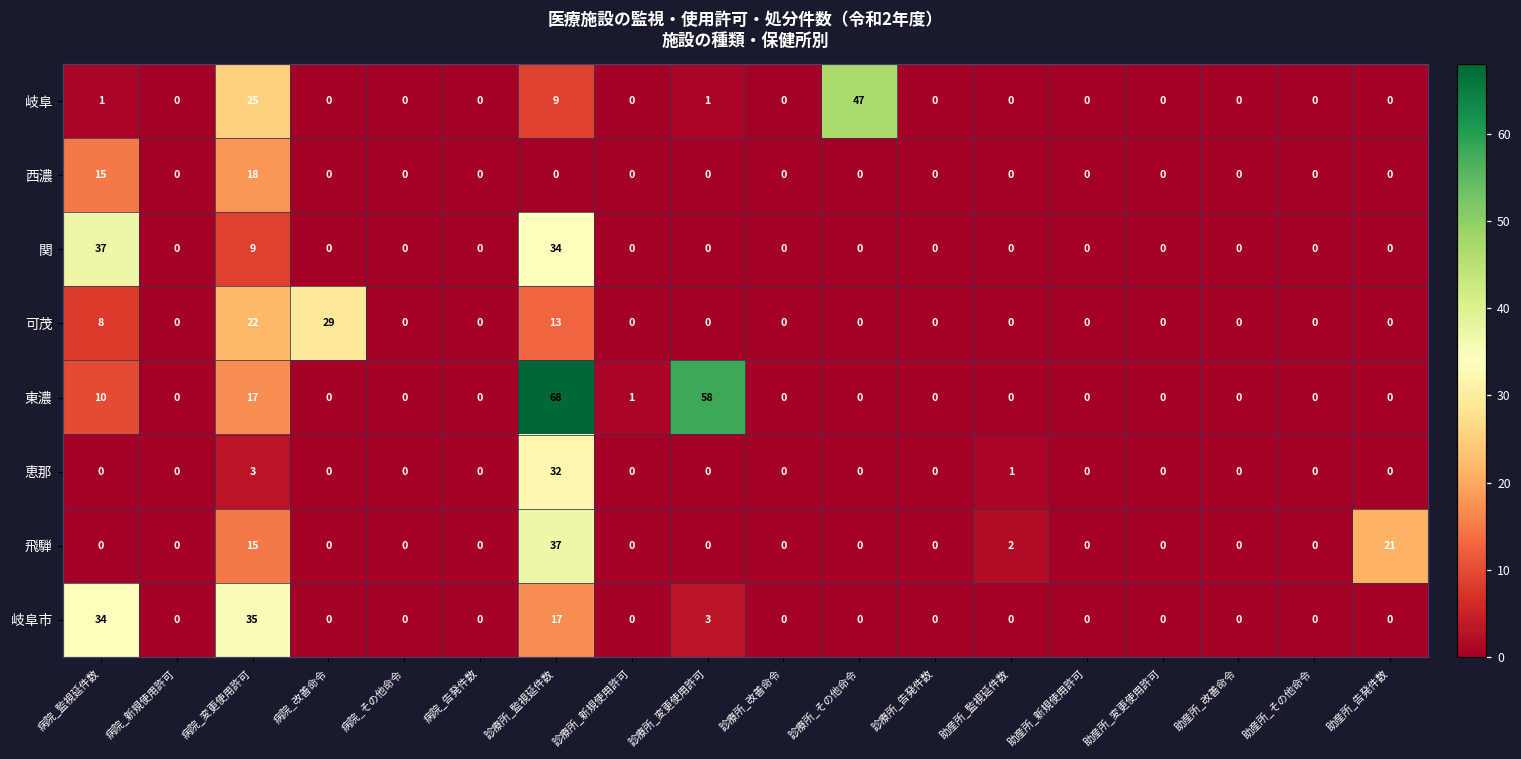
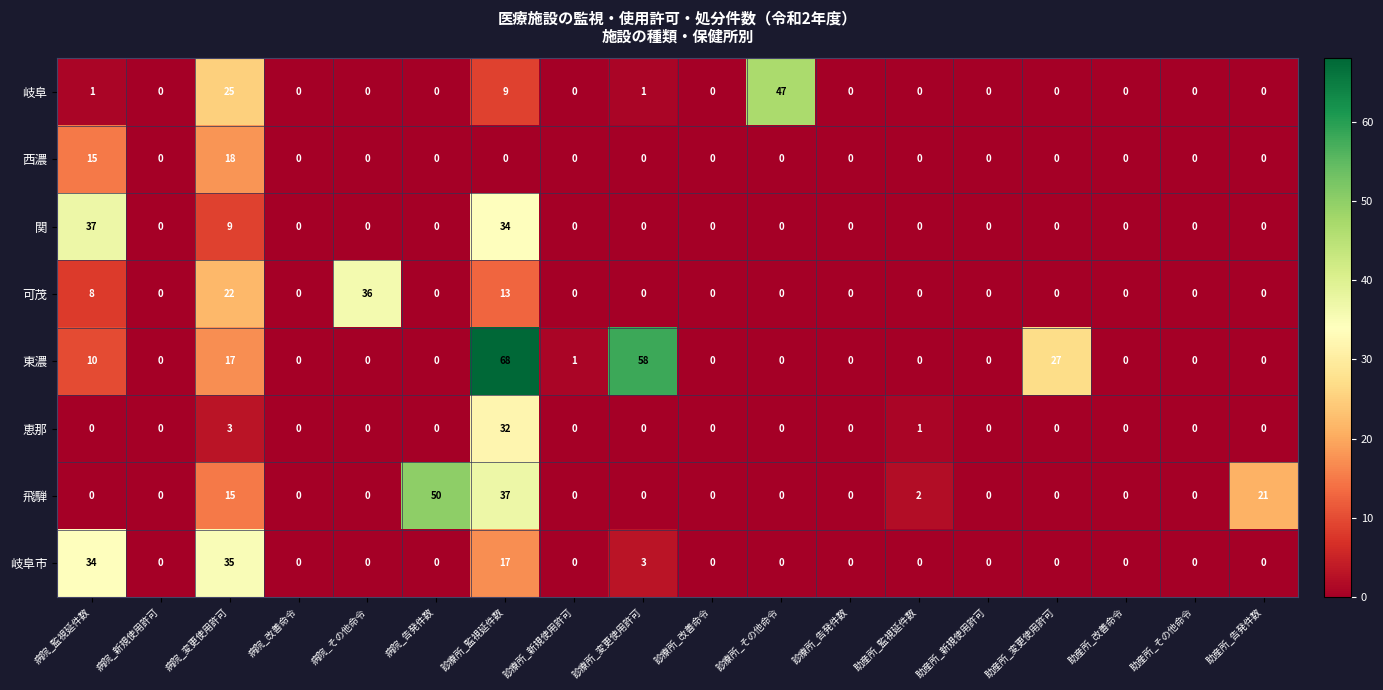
  {
    "岐阜": {
      "病院_監視延件数": 1,
      "病院_新規使用許可": 0,
      "病院_変更使用許可": 25,
      "病院_改善命令": 0,
      "病院_その他命令": 0,
      "病院_告発件数": 0,
      "診療所_監視延件数": 9,
      "診療所_新規使用許可": 0,
      "診療所_変更使用許可": 1,
      "診療所_改善命令": 0,
      "診療所_その他命令": 47,
      "診療所_告発件数": 0,
      "助産所_監視延件数": 0,
      "助産所_新規使用許可": 0,
      "助産所_変更使用許可": 0,
      "助産所_改善命令": 0,
      "助産所_その他命令": 0,
      "助産所_告発件数": 0
    },
    "西濃": {
      "病院_監視延件数": 15,
      "病院_新規使用許可": 0,
      "病院_変更使用許可": 18,
      "病院_改善命令": 0,
      "病院_その他命令": 0,
      "病院_告発件数": 0,
      "診療所_監視延件数": 0,
      "診療所_新規使用許可": 0,
      "診療所_変更使用許可": 0,
      "診療所_改善命令": 0,
      "診療所_その他命令": 0,
      "診療所_告発件数": 0,
      "助産所_監視延件数": 0,
      "助産所_新規使用許可": 0,
      "助産所_変更使用許可": 0,
      "助産所_改善命令": 0,
      "助産所_その他命令": 0,
      "助産所_告発件数": 0
    },
    "関": {
      "病院_監視延件数": 37,
      "病院_新規使用許可": 0,
      "病院_変更使用許可": 9,
      "病院_改善命令": 0,
      "病院_その他命令": 0,
      "病院_告発件数": 0,
      "診療所_監視延件数": 34,
      "診療所_新規使用許可": 0,
      "診療所_変更使用許可": 0,
      "診療所_改善命令": 0,
      "診療所_その他命令": 0,
      "診療所_告発件数": 0,
      "助産所_監視延件数": 0,
      "助産所_新規使用許可": 0,
      "助産所_変更使用許可": 0,
      "助産所_改善命令": 0,
      "助産所_その他命令": 0,
      "助産所_告発件数": 0
    },
    "可茂": {
      "病院_監視延件数": 8,
      "病院_新規使用許可": 0,
      "病院_変更使用許可": 22,
-     "病院_改善命令": 29,
-     "病院_その他命令": 0,
+     "病院_改善命令": 0,
+     "病院_その他命令": 36,
      "病院_告発件数": 0,
      "診療所_監視延件数": 13,
      "診療所_新規使用許可": 0,
      "診療所_変更使用許可": 0,
      "診療所_改善命令": 0,
      "診療所_その他命令": 0,
      "診療所_告発件数": 0,
      "助産所_監視延件数": 0,
      "助産所_新規使用許可": 0,
      "助産所_変更使用許可": 0,
      "助産所_改善命令": 0,
      "助産所_その他命令": 0,
      "助産所_告発件数": 0
    },
    "東濃": {
      "病院_監視延件数": 10,
      "病院_新規使用許可": 0,
      "病院_変更使用許可": 17,
      "病院_改善命令": 0,
      "病院_その他命令": 0,
      "病院_告発件数": 0,
      "診療所_監視延件数": 68,
      "診療所_新規使用許可": 1,
      "診療所_変更使用許可": 58,
      "診療所_改善命令": 0,
      "診療所_その他命令": 0,
      "診療所_告発件数": 0,
      "助産所_監視延件数": 0,
      "助産所_新規使用許可": 0,
-     "助産所_変更使用許可": 0,
+     "助産所_変更使用許可": 27,
      "助産所_改善命令": 0,
      "助産所_その他命令": 0,
      "助産所_告発件数": 0
    },
    "恵那": {
      "病院_監視延件数": 0,
      "病院_新規使用許可": 0,
      "病院_変更使用許可": 3,
      "病院_改善命令": 0,
      "病院_その他命令": 0,
      "病院_告発件数": 0,
      "診療所_監視延件数": 32,
      "診療所_新規使用許可": 0,
      "診療所_変更使用許可": 0,
      "診療所_改善命令": 0,
      "診療所_その他命令": 0,
      "診療所_告発件数": 0,
      "助産所_監視延件数": 1,
      "助産所_新規使用許可": 0,
      "助産所_変更使用許可": 0,
      "助産所_改善命令": 0,
      "助産所_その他命令": 0,
      "助産所_告発件数": 0
    },
    "飛騨": {
      "病院_監視延件数": 0,
      "病院_新規使用許可": 0,
      "病院_変更使用許可": 15,
      "病院_改善命令": 0,
      "病院_その他命令": 0,
-     "病院_告発件数": 0,
+     "病院_告発件数": 50,
      "診療所_監視延件数": 37,
      "診療所_新規使用許可": 0,
      "診療所_変更使用許可": 0,
      "診療所_改善命令": 0,
      "診療所_その他命令": 0,
      "診療所_告発件数": 0,
      "助産所_監視延件数": 2,
      "助産所_新規使用許可": 0,
      "助産所_変更使用許可": 0,
      "助産所_改善命令": 0,
      "助産所_その他命令": 0,
      "助産所_告発件数": 21
    },
    "岐阜市": {
      "病院_監視延件数": 34,
      "病院_新規使用許可": 0,
      "病院_変更使用許可": 35,
      "病院_改善命令": 0,
      "病院_その他命令": 0,
      "病院_告発件数": 0,
      "診療所_監視延件数": 17,
      "診療所_新規使用許可": 0,
      "診療所_変更使用許可": 3,
      "診療所_改善命令": 0,
      "診療所_その他命令": 0,
      "診療所_告発件数": 0,
      "助産所_監視延件数": 0,
      "助産所_新規使用許可": 0,
      "助産所_変更使用許可": 0,
      "助産所_改善命令": 0,
      "助産所_その他命令": 0,
      "助産所_告発件数": 0
    }
  }
